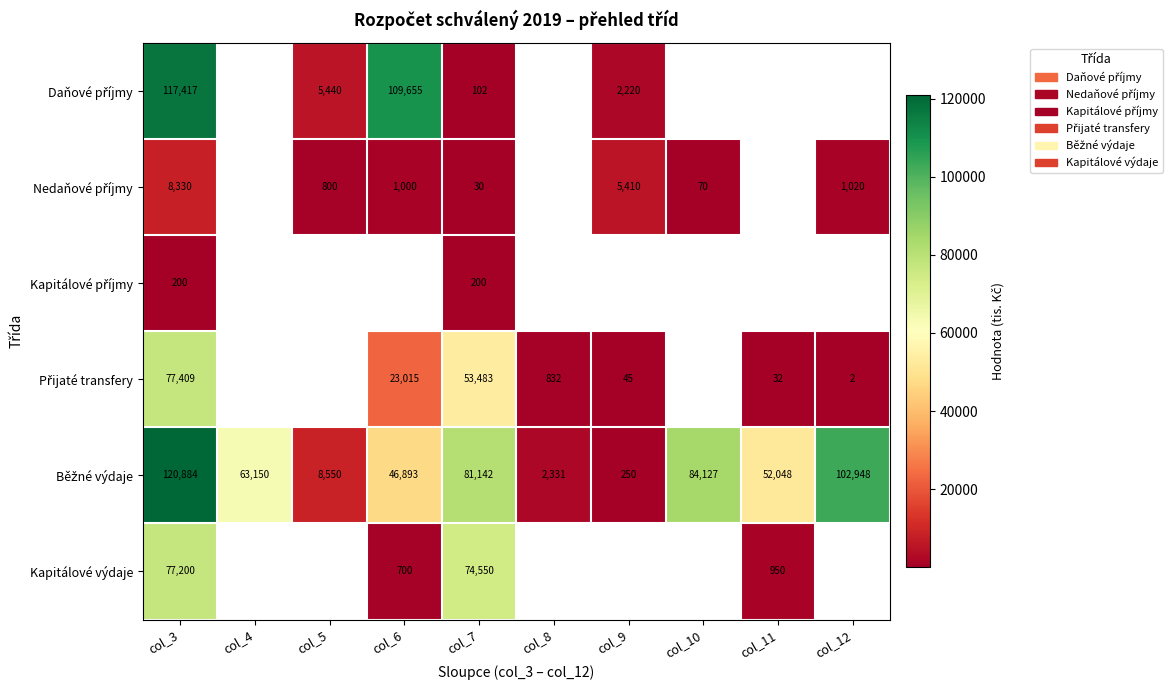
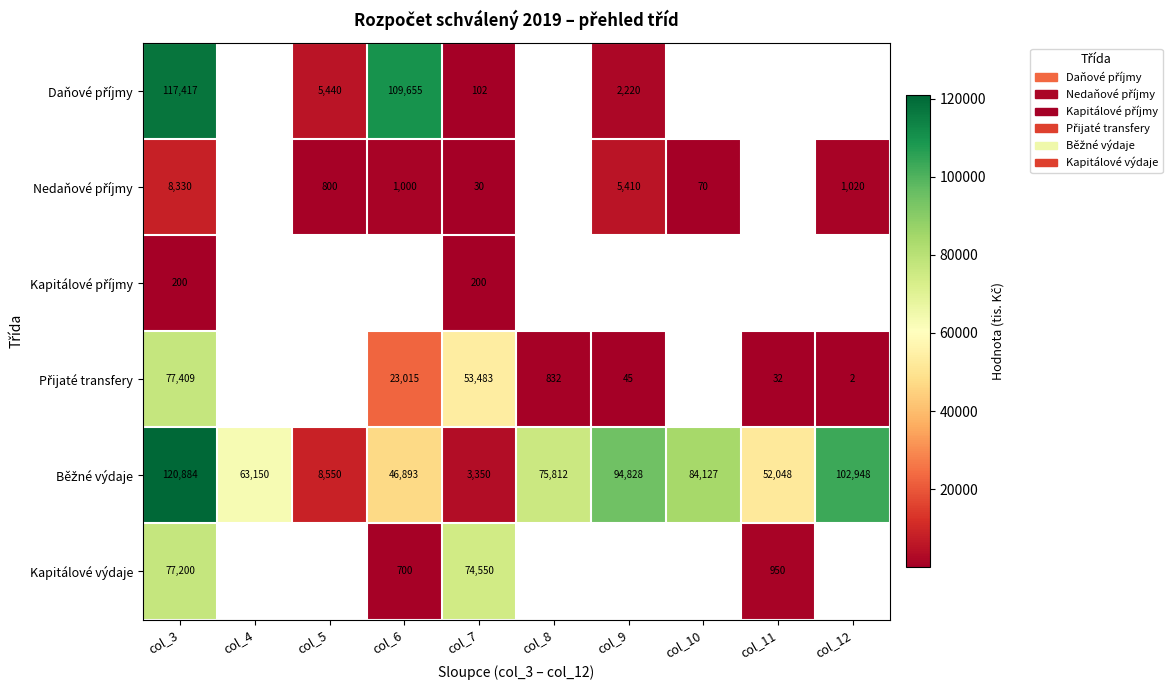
  {
    "Daňové příjmy": {
      "col_3": "117,417",
      "col_5": "5,440",
      "col_6": "109,655",
      "col_7": "102",
      "col_9": "2,220"
    },
    "Nedaňové příjmy": {
      "col_3": "8,330",
      "col_5": "800",
      "col_6": "1,000",
      "col_7": "30",
      "col_9": "5,410",
      "col_10": "70",
      "col_12": "1,020"
    },
    "Kapitálové příjmy": {
      "col_3": "200",
      "col_7": "200"
    },
    "Přijaté transfery": {
      "col_3": "77,409",
      "col_6": "23,015",
      "col_7": "53,483",
      "col_8": "832",
      "col_9": "45",
      "col_11": "32",
      "col_12": "2"
    },
    "Běžné výdaje": {
      "col_3": "120,884",
      "col_4": "63,150",
      "col_5": "8,550",
      "col_6": "46,893",
-     "col_7": "81,142",
-     "col_8": "2,331",
-     "col_9": "250",
+     "col_7": "3,350",
+     "col_8": "75,812",
+     "col_9": "94,828",
      "col_10": "84,127",
      "col_11": "52,048",
      "col_12": "102,948"
    },
    "Kapitálové výdaje": {
      "col_3": "77,200",
      "col_6": "700",
      "col_7": "74,550",
      "col_11": "950"
    }
  }
